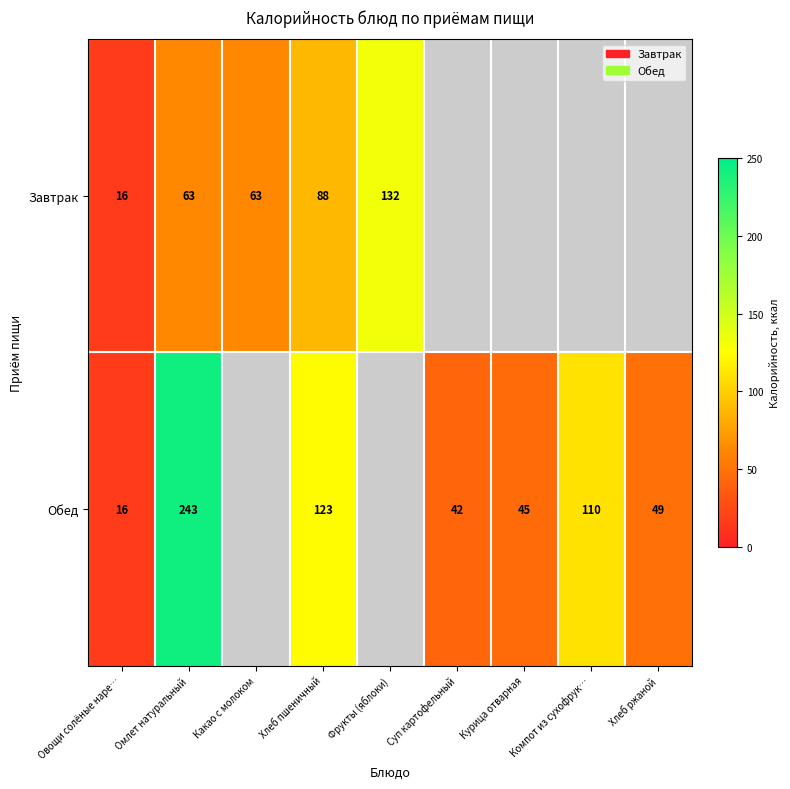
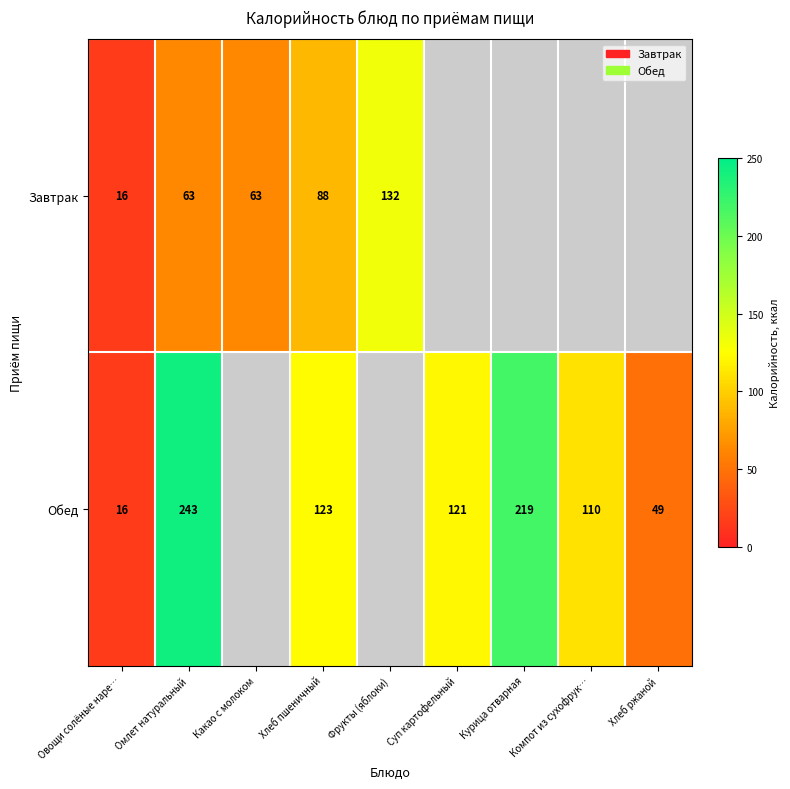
  {
    "Завтрак": {
      "Овощи солёные наре…": 16,
      "Омлет натуральный": 63,
      "Какао с молоком": 63,
      "Хлеб пшеничный": 88,
      "Фрукты (яблоки)": 132
    },
    "Обед": {
      "Овощи солёные наре…": 16,
      "Омлет натуральный": 243,
      "Хлеб пшеничный": 123,
-     "Суп картофельный": 42,
-     "Курица отварная": 45,
+     "Суп картофельный": 121,
+     "Курица отварная": 219,
      "Компот из сухофрук…": 110,
      "Хлеб ржаной": 49
    }
  }
